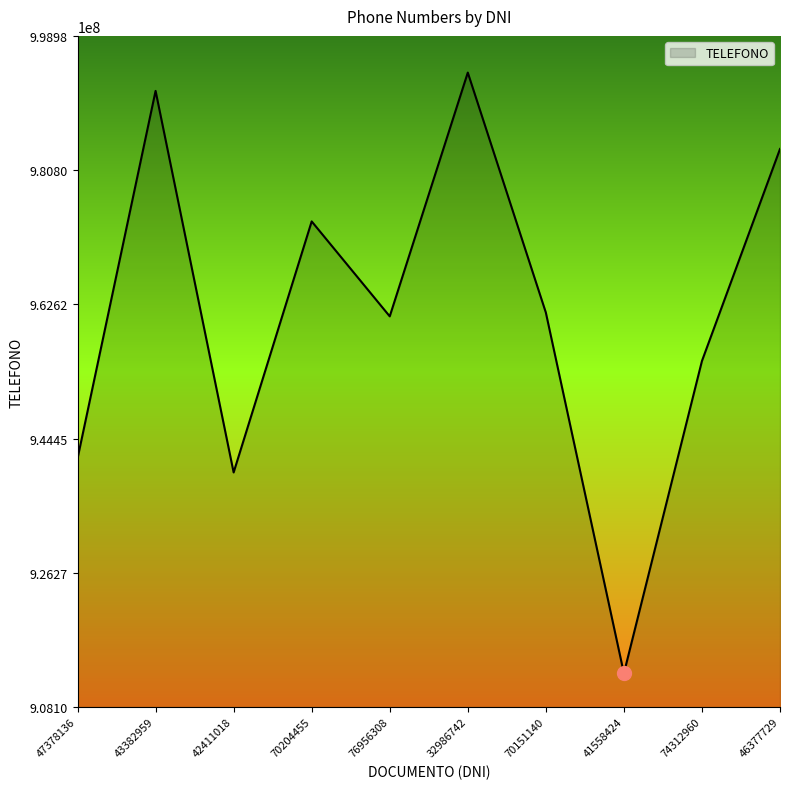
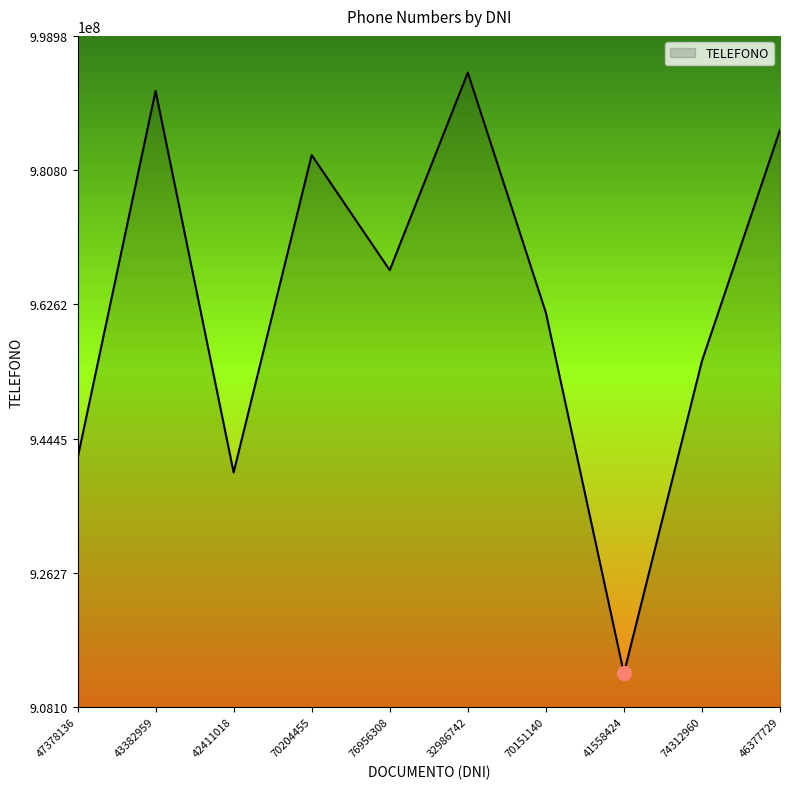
  {
    "TELEFONO": {
      "47378136": 942000000,
      "43382959": 992000000,
      "42411018": 940000000,
-     "70204455": 974000000,
-     "76956308": 961000000,
+     "70204455": 983000000,
+     "76956308": 967000000,
      "32986742": 994000000,
      "70151140": 962000000,
      "74312960": 955000000,
-     "46377729": 984000000
+     "46377729": 986000000
    }
  }
